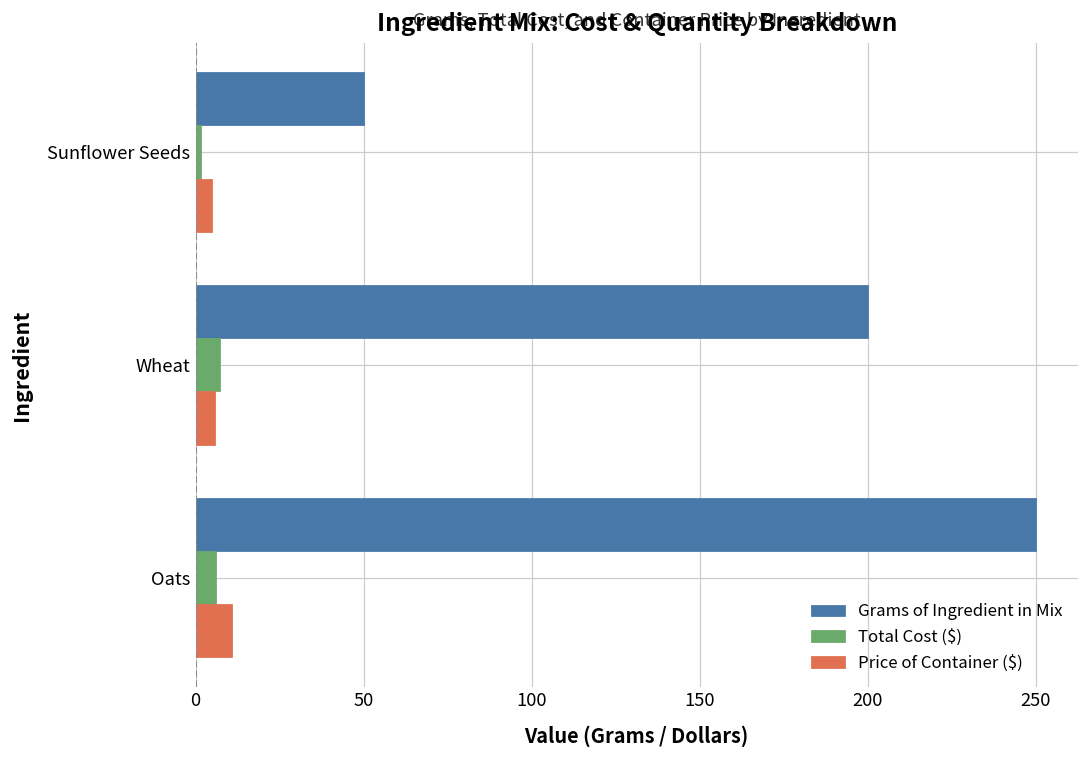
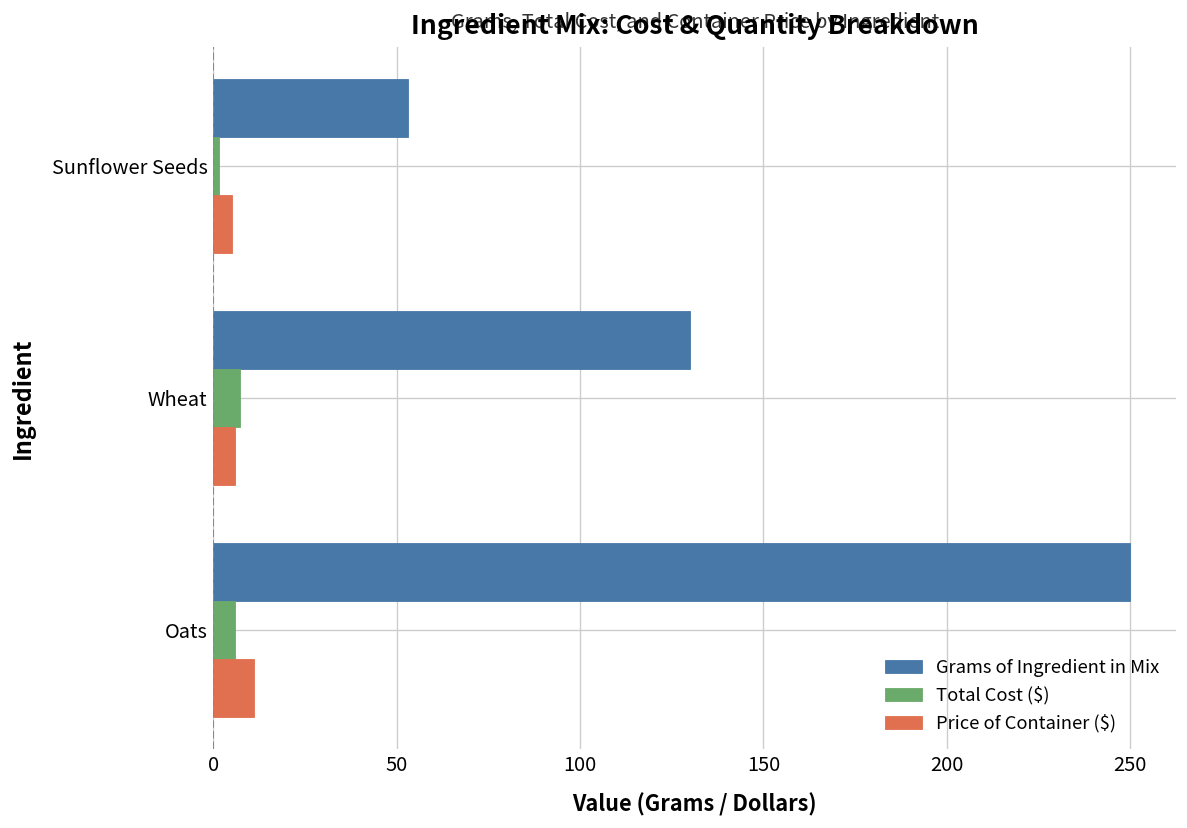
  {
    "Grams of Ingredient in Mix": {
-     "Sunflower Seeds": 50,
-     "Wheat": 200,
+     "Sunflower Seeds": 53,
+     "Wheat": 130,
      "Oats": 250
    },
    "Total Cost ($)": {
      "Sunflower Seeds": 2,
      "Wheat": 7,
      "Oats": 6
    },
    "Price of Container ($)": {
      "Sunflower Seeds": 5,
      "Wheat": 6,
      "Oats": 11
    }
  }
